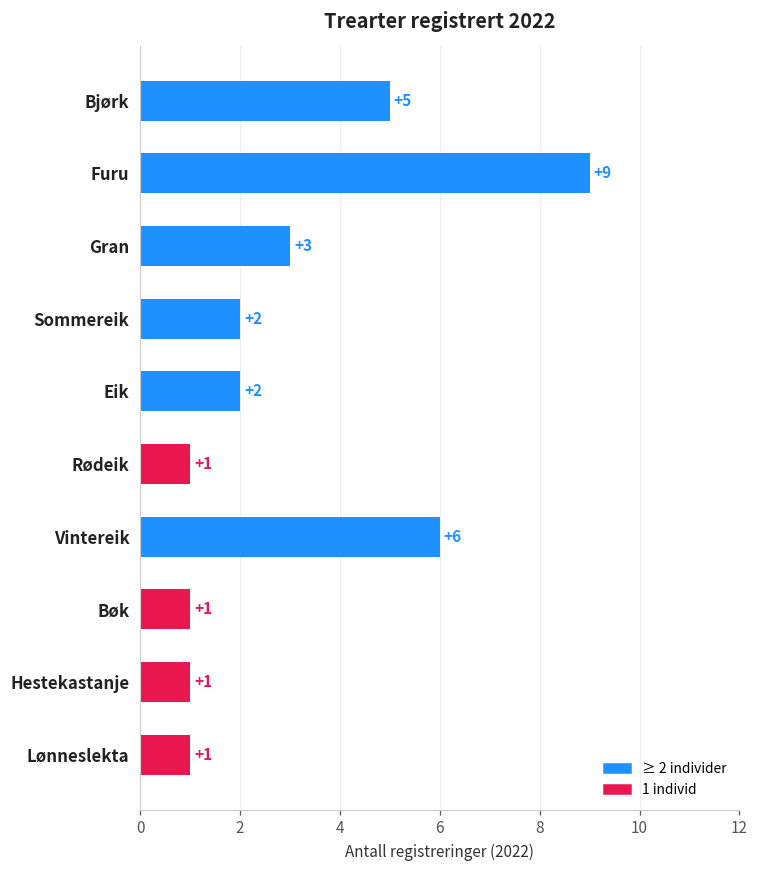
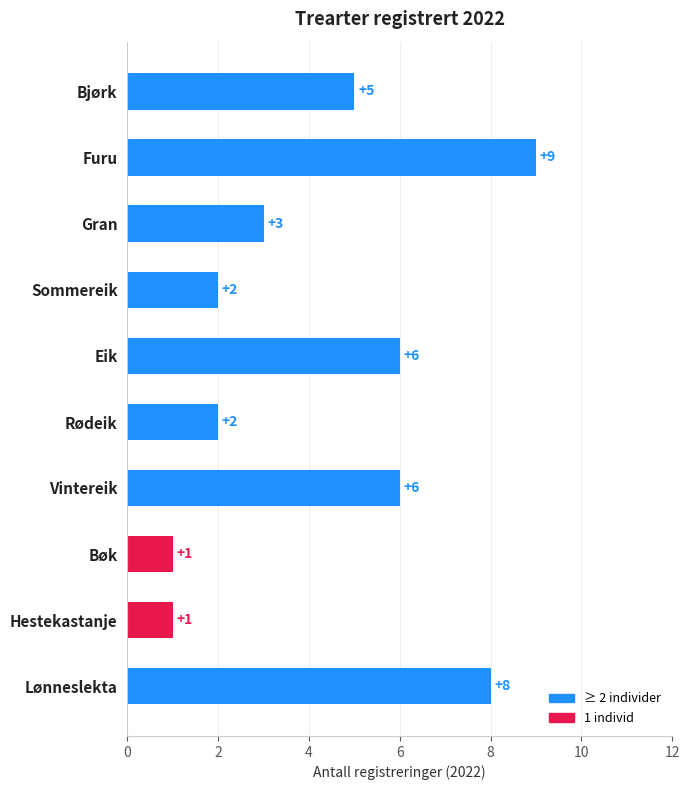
  {
    "Bjørk": "+5",
    "Furu": "+9",
    "Gran": "+3",
    "Sommereik": "+2",
-   "Eik": "+2",
-   "Rødeik": "+1",
+   "Eik": "+6",
+   "Rødeik": "+2",
    "Vintereik": "+6",
    "Bøk": "+1",
    "Hestekastanje": "+1",
-   "Lønneslekta": "+1"
+   "Lønneslekta": "+8"
  }
